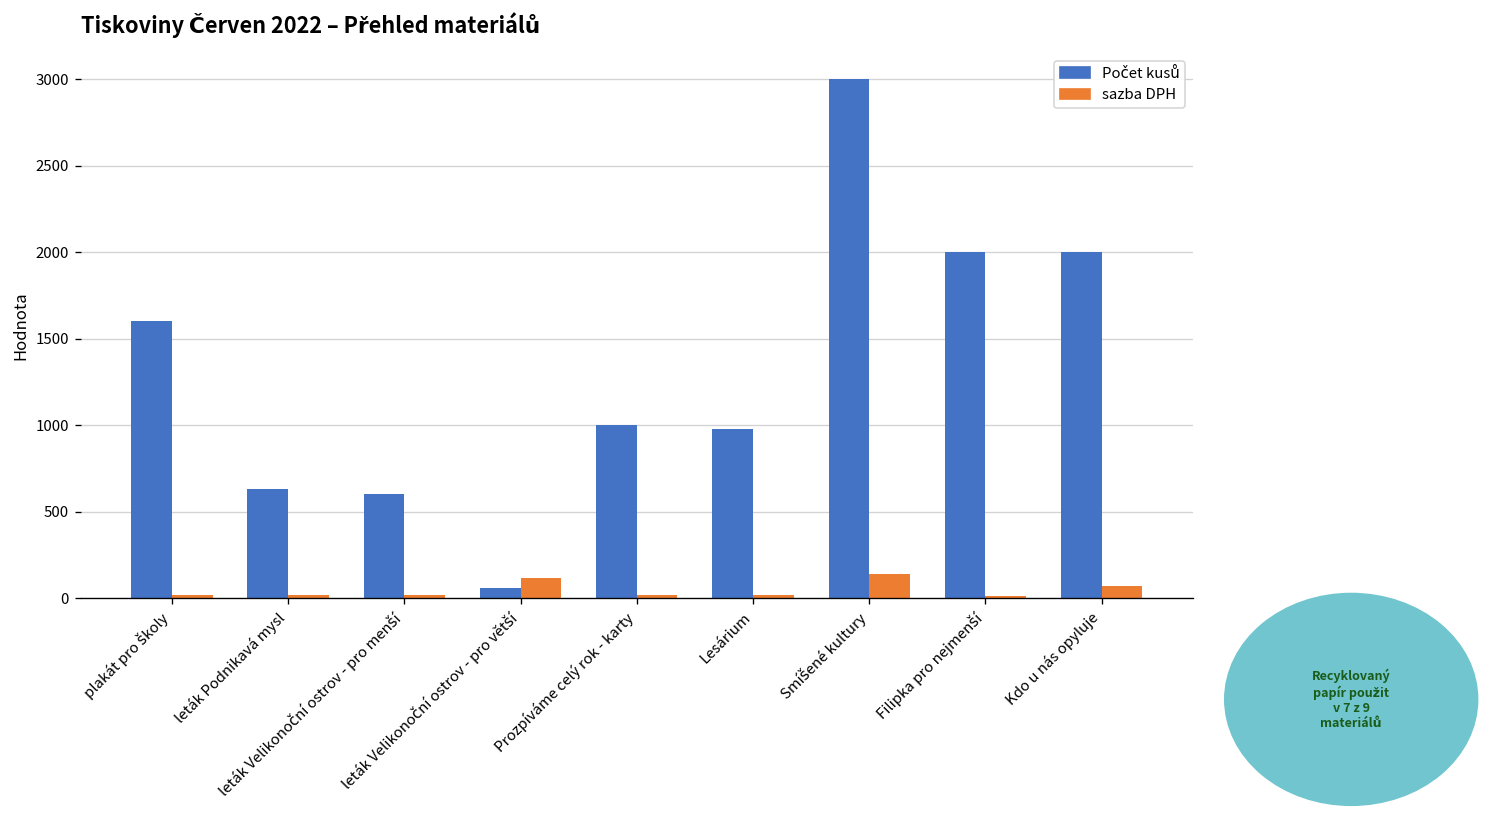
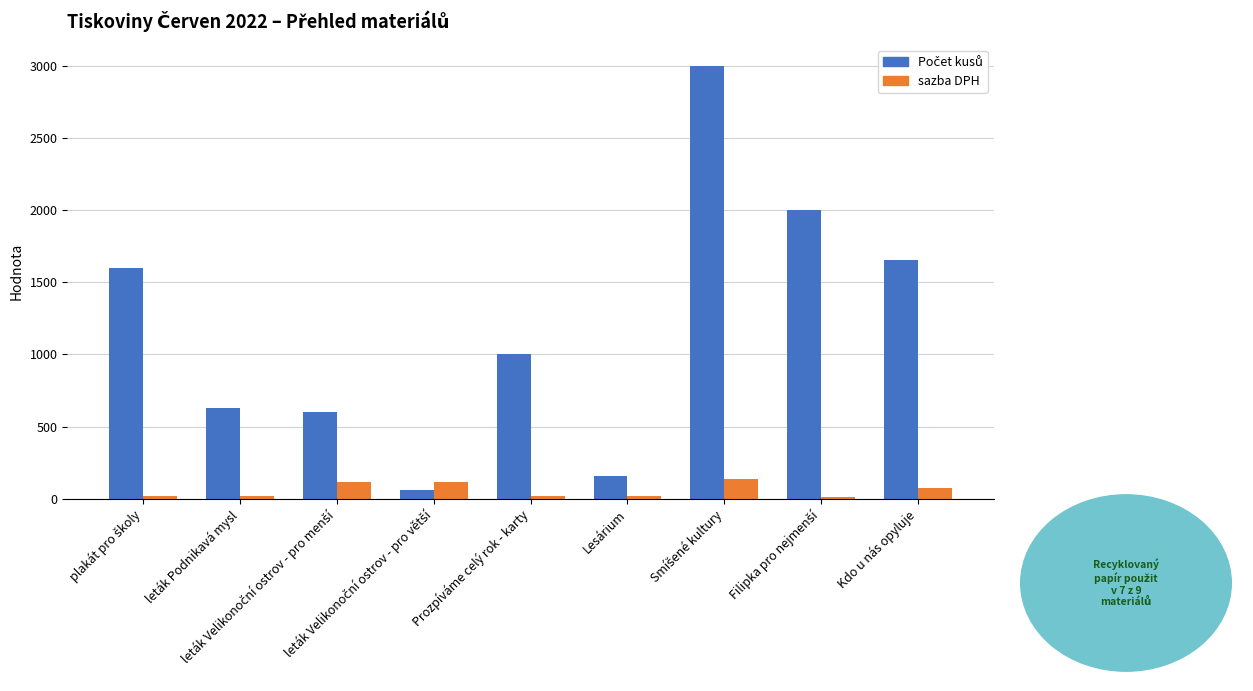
  {
    "Počet kusů": {
      "plakát pro školy": 1600,
      "leták Podnikavá mysl": 630,
      "leták Velikonoční ostrov - pro menší": 600,
      "leták Velikonoční ostrov - pro větší": 60,
      "Prozpíváme celý rok - karty": 1000,
-     "Lesárium": 980,
+     "Lesárium": 160,
      "Smíšené kultury": 3000,
      "Filipka pro nejmenší": 2000,
-     "Kdo u nás opyluje": 2000
+     "Kdo u nás opyluje": 1660
    },
    "sazba DPH": {
      "plakát pro školy": 20,
      "leták Podnikavá mysl": 20,
-     "leták Velikonoční ostrov - pro menší": 20,
+     "leták Velikonoční ostrov - pro menší": 120,
      "leták Velikonoční ostrov - pro větší": 120,
      "Prozpíváme celý rok - karty": 20,
      "Lesárium": 20,
      "Smíšené kultury": 140,
      "Kdo u nás opyluje": 70
    }
  }
